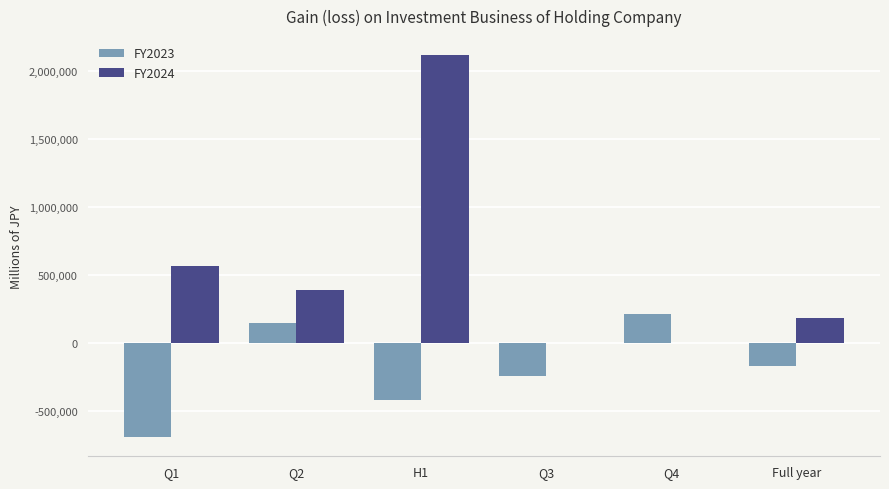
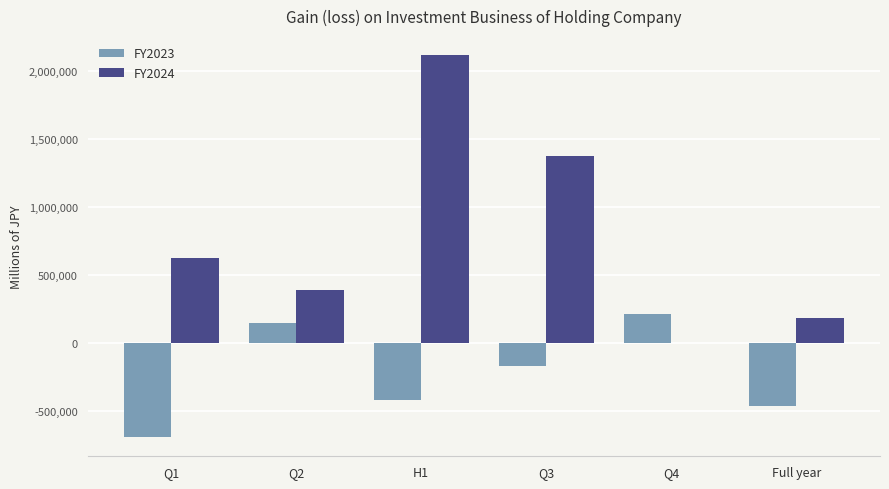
  {
    "FY2023": {
      "Q1": "-690,000",
      "Q2": "150,000",
      "H1": "-410,000",
-     "Q3": "-240,000",
+     "Q3": "-170,000",
      "Q4": "220,000",
-     "Full year": "-170,000"
+     "Full year": "-460,000"
    },
    "FY2024": {
-     "Q1": "570,000",
+     "Q1": "630,000",
      "Q2": "390,000",
      "H1": "2,120,000",
-     "Q3": "0",
+     "Q3": "1,380,000",
      "Q4": "0",
      "Full year": "190,000"
    }
  }
